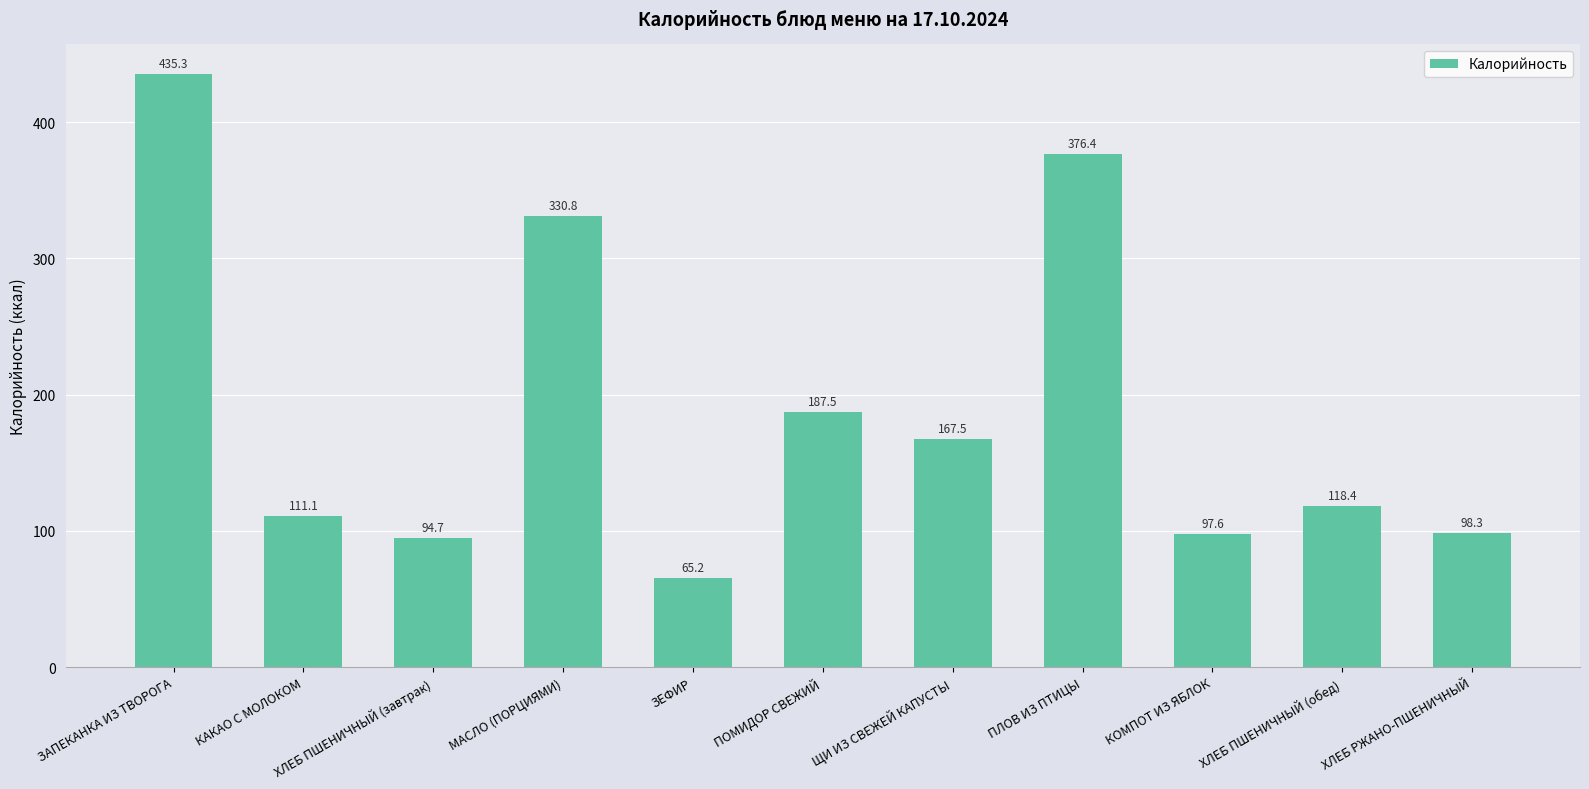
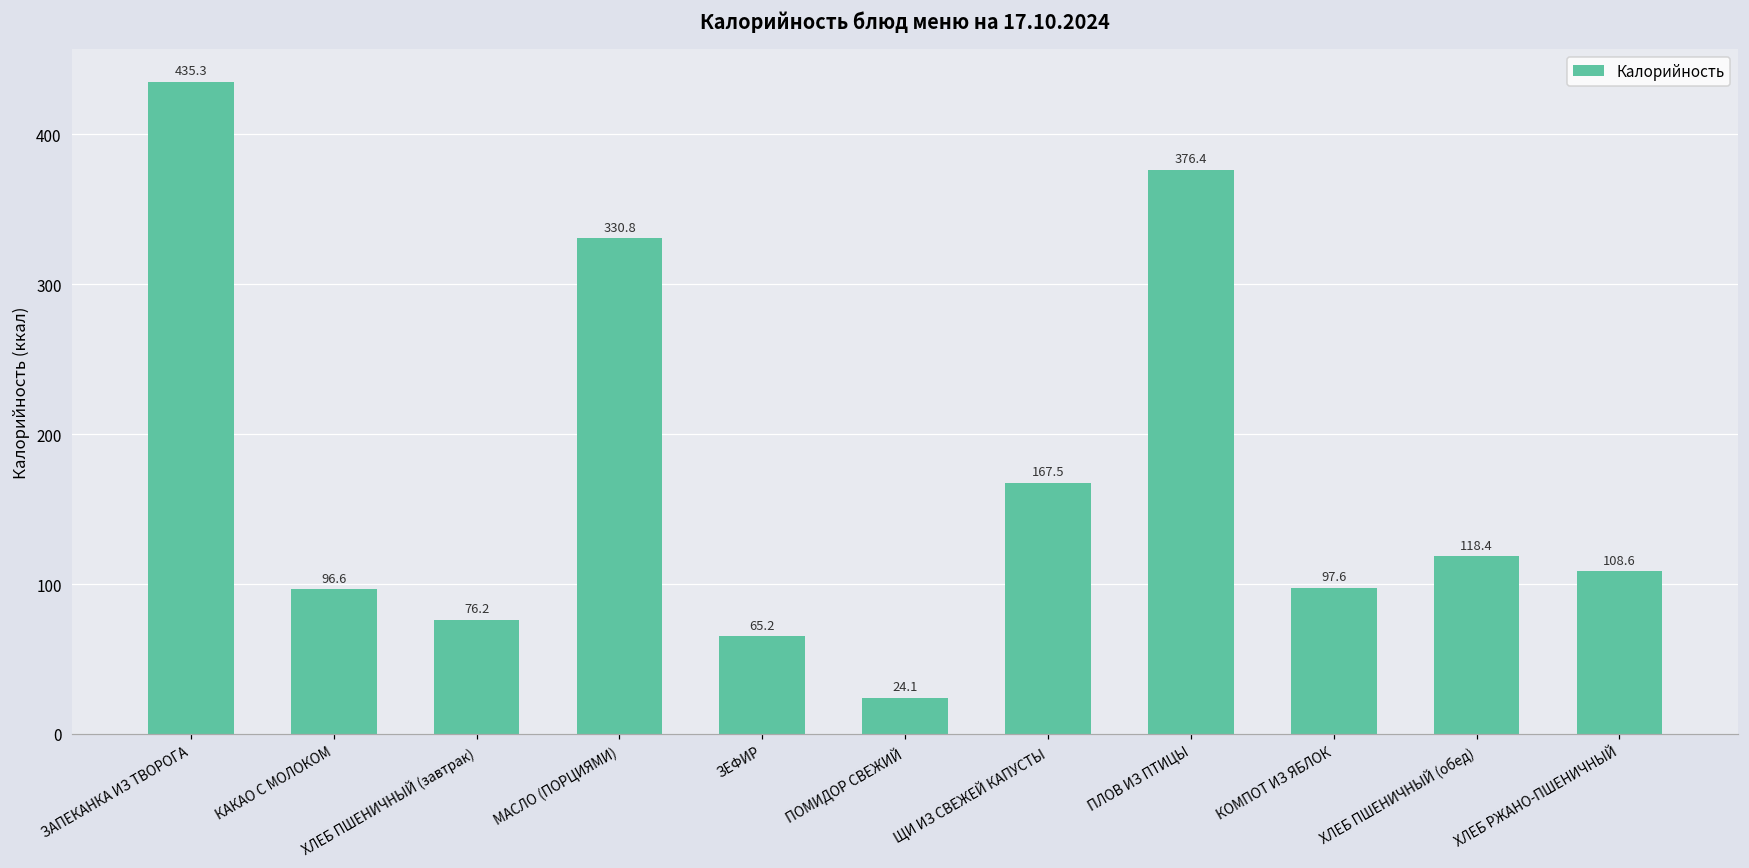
  {
    "ЗАПЕКАНКА ИЗ ТВОРОГА": 435.3,
-   "КАКАО С МОЛОКОМ": 111.1,
-   "ХЛЕБ ПШЕНИЧНЫЙ (завтрак)": 94.7,
+   "КАКАО С МОЛОКОМ": 96.6,
+   "ХЛЕБ ПШЕНИЧНЫЙ (завтрак)": 76.2,
    "МАСЛО (ПОРЦИЯМИ)": 330.8,
    "ЗЕФИР": 65.2,
-   "ПОМИДОР СВЕЖИЙ": 187.5,
+   "ПОМИДОР СВЕЖИЙ": 24.1,
    "ЩИ ИЗ СВЕЖЕЙ КАПУСТЫ": 167.5,
    "ПЛОВ ИЗ ПТИЦЫ": 376.4,
    "КОМПОТ ИЗ ЯБЛОК": 97.6,
    "ХЛЕБ ПШЕНИЧНЫЙ (обед)": 118.4,
-   "ХЛЕБ РЖАНО-ПШЕНИЧНЫЙ": 98.3
+   "ХЛЕБ РЖАНО-ПШЕНИЧНЫЙ": 108.6
  }
